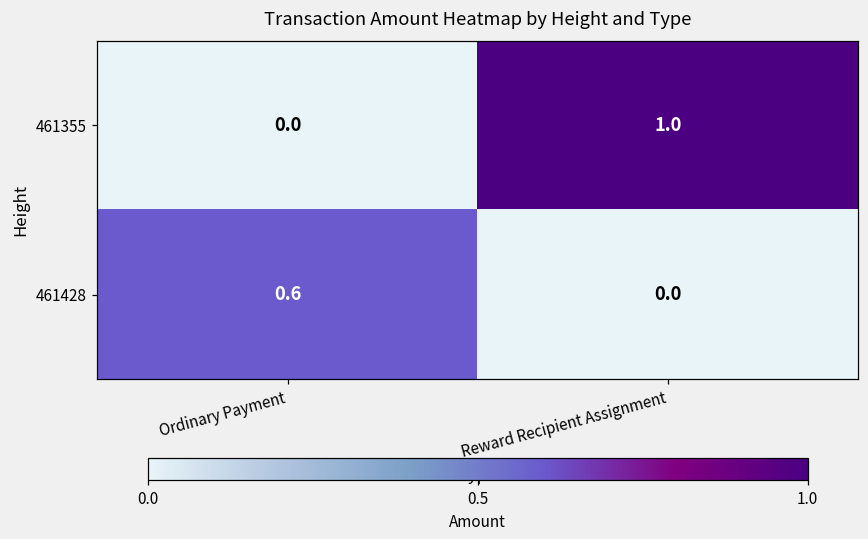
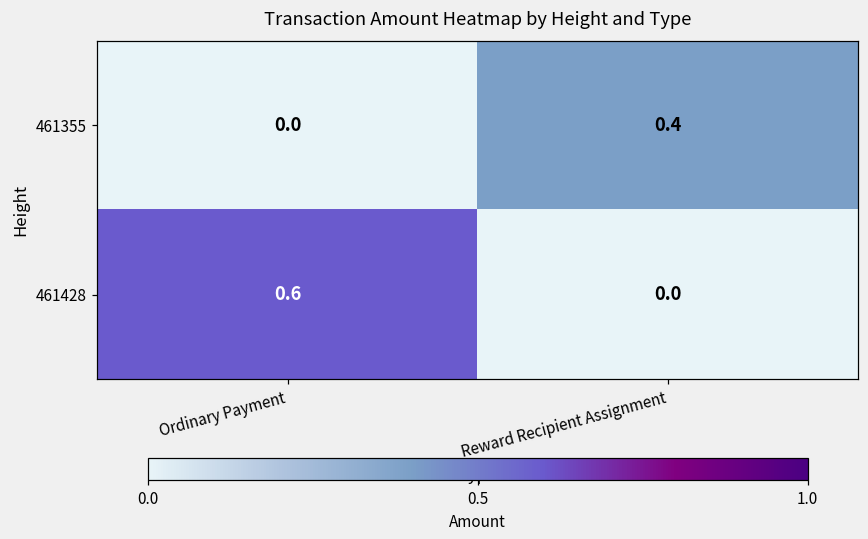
  {
    "461355": {
      "Ordinary Payment": 0.0,
-     "Reward Recipient Assignment": 1.0
+     "Reward Recipient Assignment": 0.4
    },
    "461428": {
      "Ordinary Payment": 0.6,
      "Reward Recipient Assignment": 0.0
    }
  }
